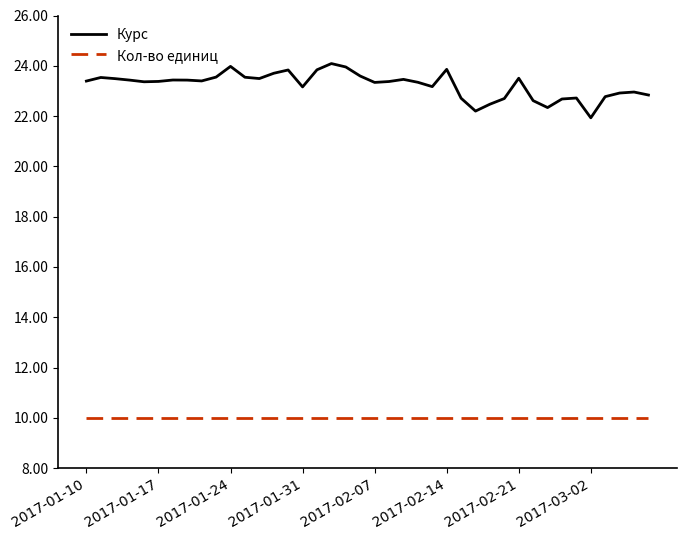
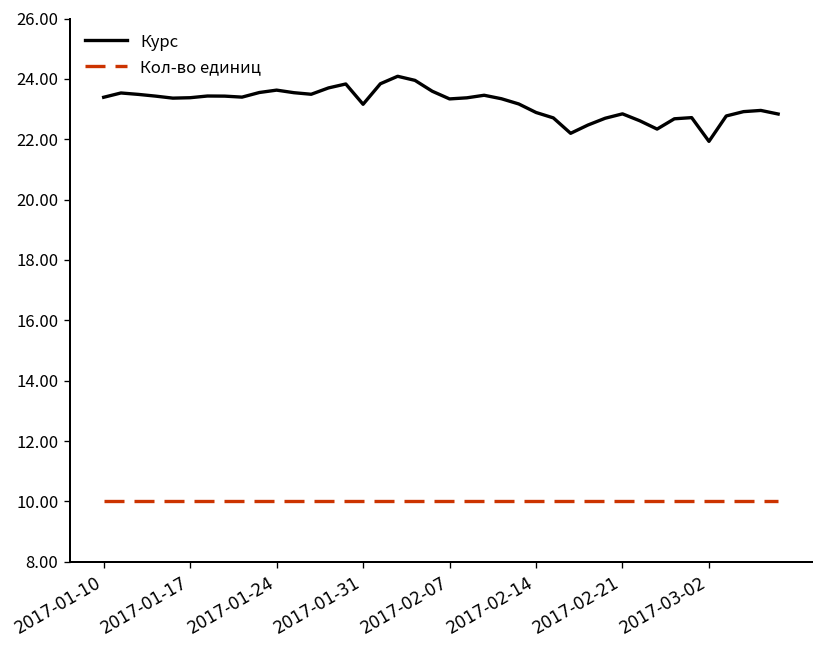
  {
    "Курс": {
      "2017-01-10": 23.4,
      "2017-01-17": 23.4,
-     "2017-01-24": 24.0,
+     "2017-01-24": 23.6,
      "2017-01-31": 23.2,
      "2017-02-07": 23.3,
-     "2017-02-14": 23.9,
-     "2017-02-21": 23.5,
+     "2017-02-14": 22.9,
+     "2017-02-21": 22.8,
      "2017-03-02": 21.9
    },
    "Кол-во единиц": {
      "2017-01-10": 10.0,
      "2017-01-17": 10.0,
      "2017-01-24": 10.0,
      "2017-01-31": 10.0,
      "2017-02-07": 10.0,
      "2017-02-14": 10.0,
      "2017-02-21": 10.0,
      "2017-03-02": 10.0
    }
  }
